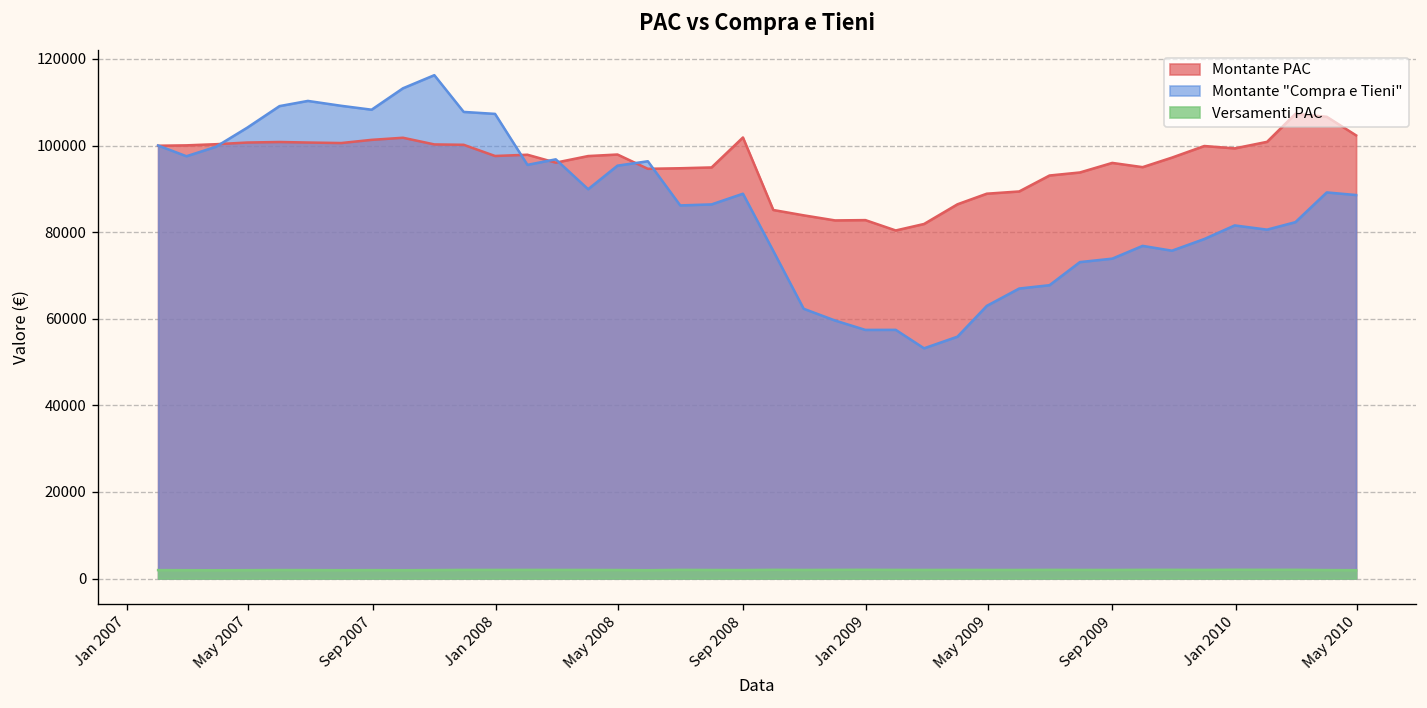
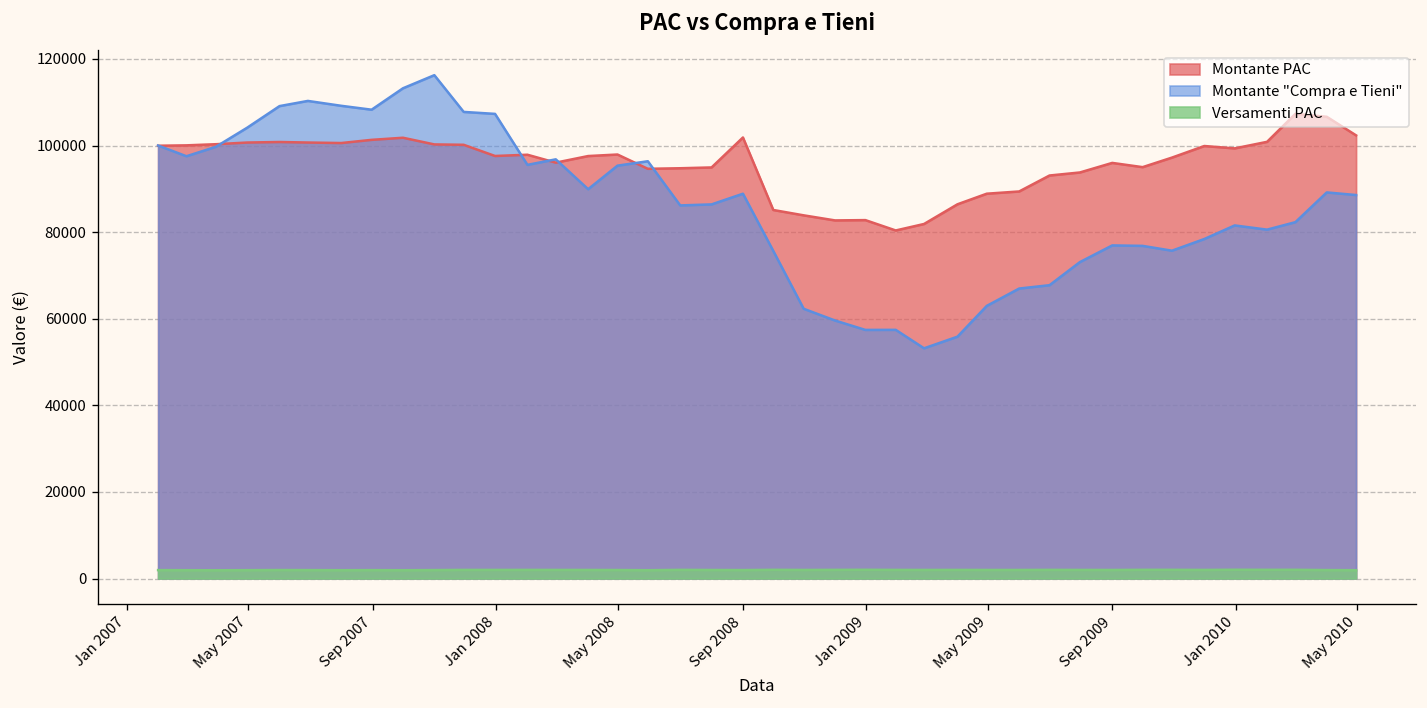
  {
    "Montante PAC": {
      "Sep 2008": 102000,
      "Sep 2009": 96000
    },
    "Montante \"Compra e Tieni\"": {
      "Sep 2008": 89000,
-     "Sep 2009": 74000
+     "Sep 2009": 77000
    },
    "Versamenti PAC": {
      "Sep 2008": 2000,
      "Sep 2009": 2000
    }
  }
